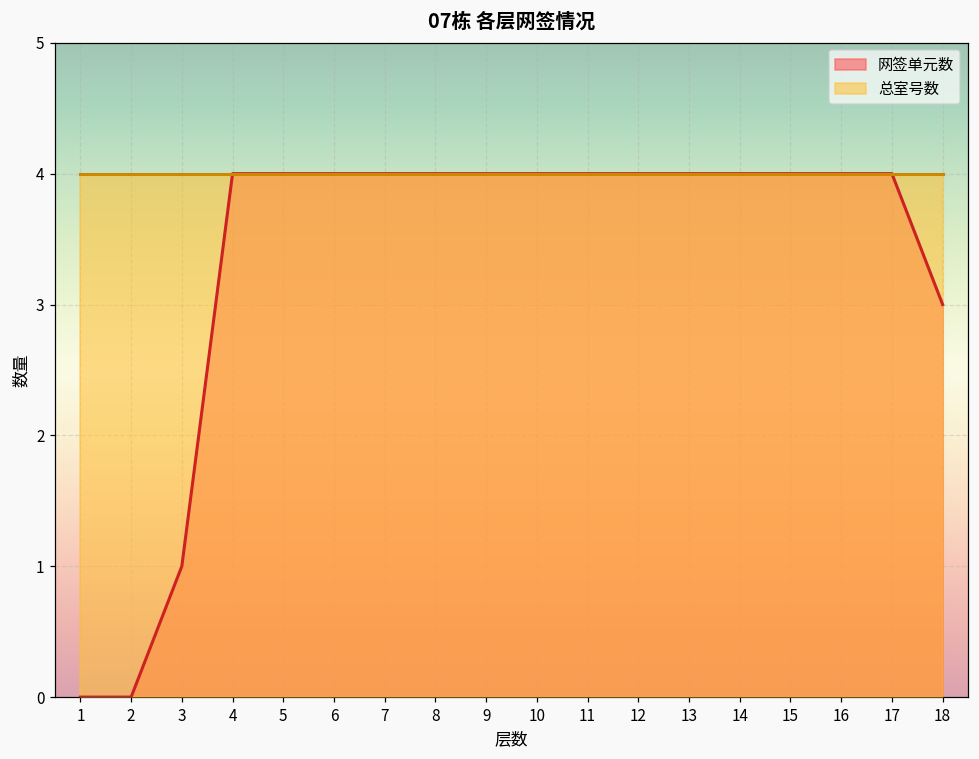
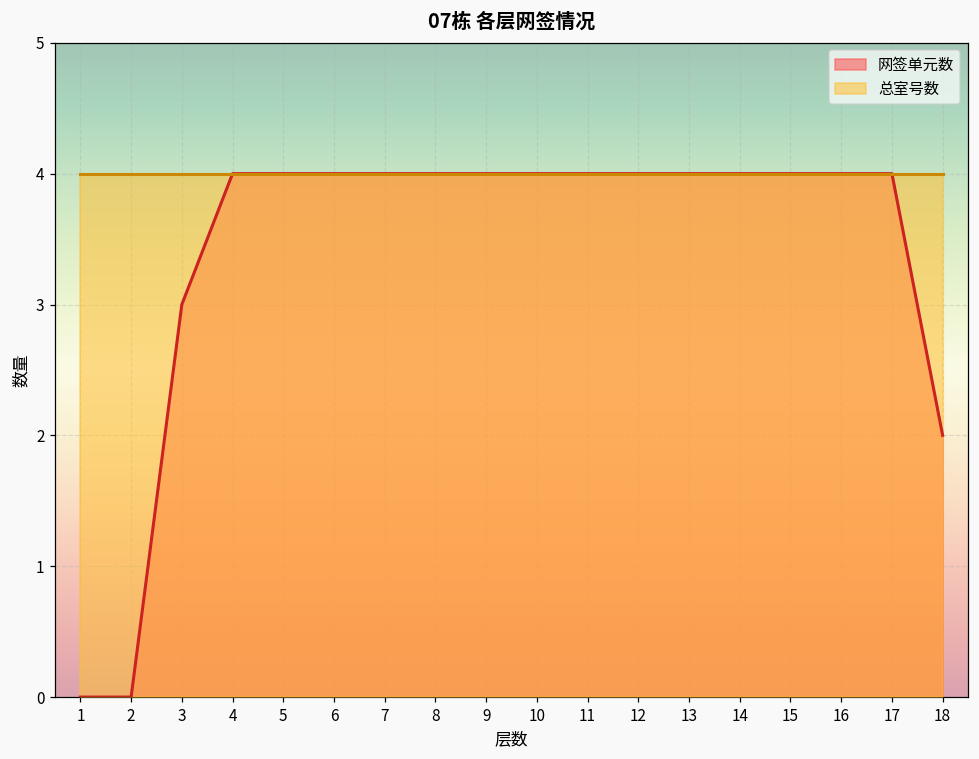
  {
    "网签单元数": {
      "1": 0,
      "2": 0,
-     "3": 1,
-     "18": 3
+     "3": 3,
+     "18": 2
    },
    "总室号数": {
      "1": 4,
      "2": 4,
      "3": 4,
      "18": 4
    }
  }
